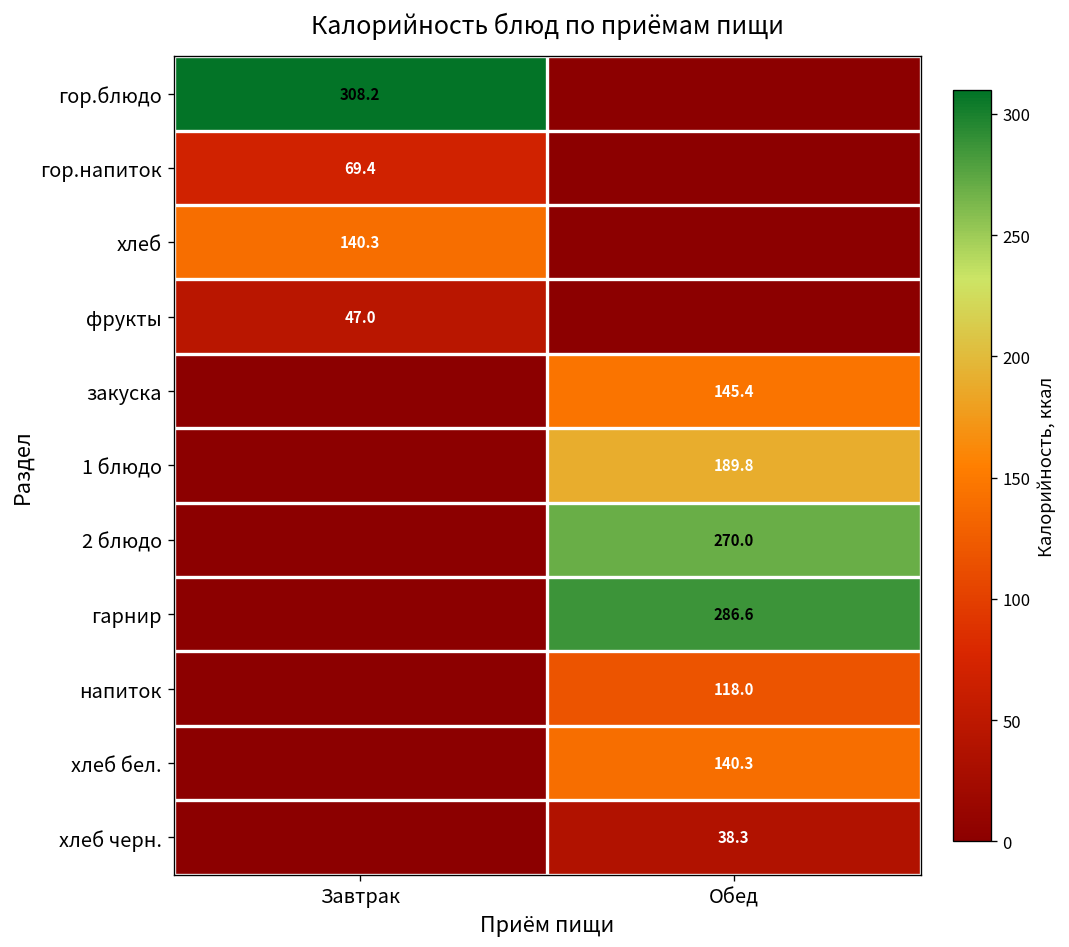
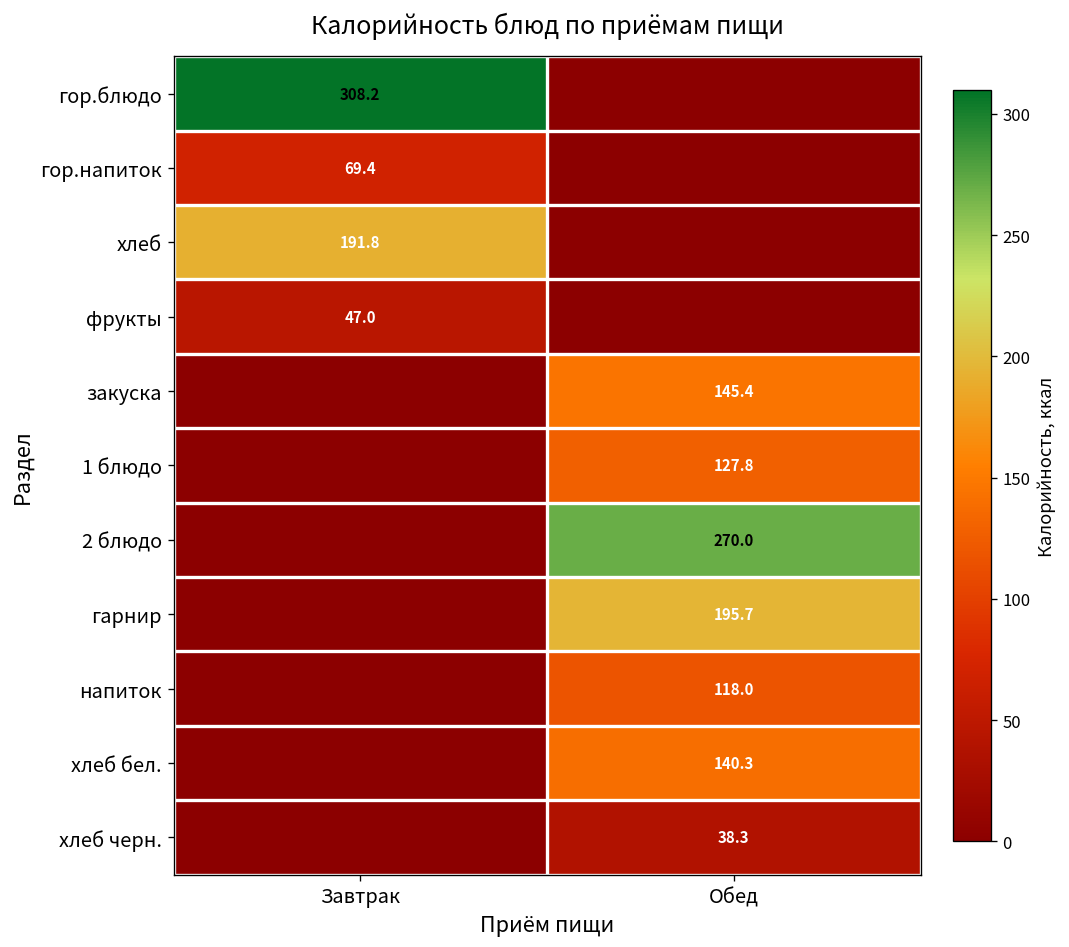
  {
    "гор.блюдо": {
      "Завтрак": 308.2
    },
    "гор.напиток": {
      "Завтрак": 69.4
    },
    "хлеб": {
-     "Завтрак": 140.3
+     "Завтрак": 191.8
    },
    "фрукты": {
      "Завтрак": 47.0
    },
    "закуска": {
      "Обед": 145.4
    },
    "1 блюдо": {
-     "Обед": 189.8
+     "Обед": 127.8
    },
    "2 блюдо": {
      "Обед": 270.0
    },
    "гарнир": {
-     "Обед": 286.6
+     "Обед": 195.7
    },
    "напиток": {
      "Обед": 118.0
    },
    "хлеб бел.": {
      "Обед": 140.3
    },
    "хлеб черн.": {
      "Обед": 38.3
    }
  }
